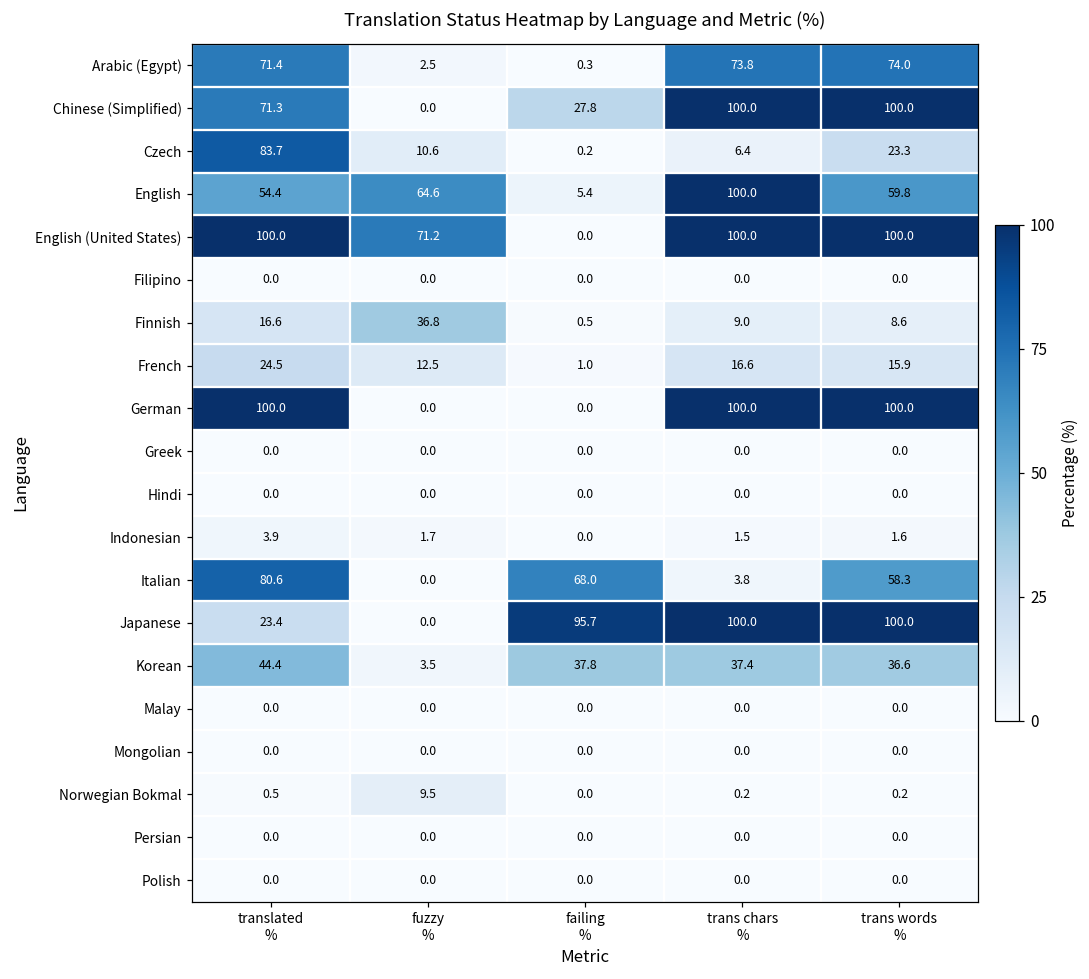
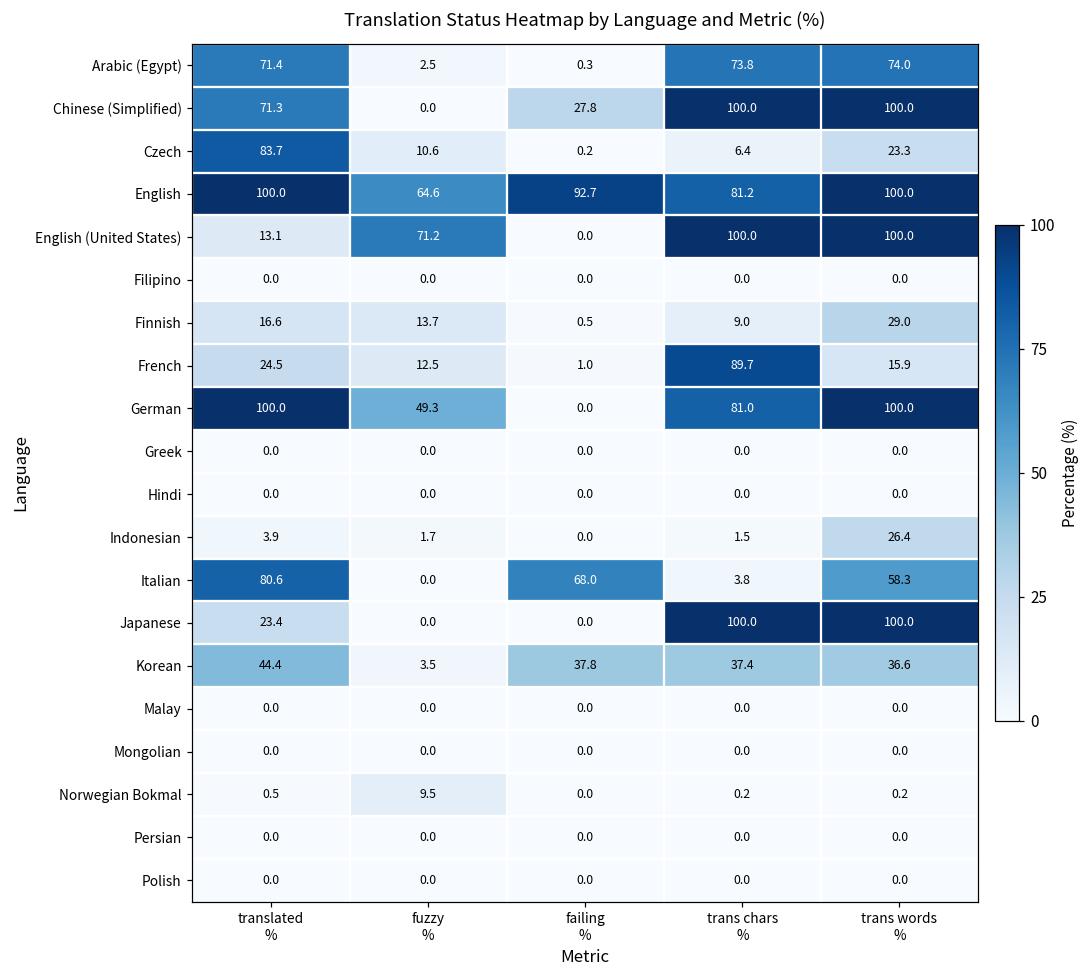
  {
    "Arabic (Egypt)": {
      "translated %": 71.4,
      "fuzzy %": 2.5,
      "failing %": 0.3,
      "trans chars %": 73.8,
      "trans words %": 74.0
    },
    "Chinese (Simplified)": {
      "translated %": 71.3,
      "fuzzy %": 0.0,
      "failing %": 27.8,
      "trans chars %": 100.0,
      "trans words %": 100.0
    },
    "Czech": {
      "translated %": 83.7,
      "fuzzy %": 10.6,
      "failing %": 0.2,
      "trans chars %": 6.4,
      "trans words %": 23.3
    },
    "English": {
-     "translated %": 54.4,
+     "translated %": 100.0,
      "fuzzy %": 64.6,
-     "failing %": 5.4,
-     "trans chars %": 100.0,
-     "trans words %": 59.8
+     "failing %": 92.7,
+     "trans chars %": 81.2,
+     "trans words %": 100.0
    },
    "English (United States)": {
-     "translated %": 100.0,
+     "translated %": 13.1,
      "fuzzy %": 71.2,
      "failing %": 0.0,
      "trans chars %": 100.0,
      "trans words %": 100.0
    },
    "Filipino": {
      "translated %": 0.0,
      "fuzzy %": 0.0,
      "failing %": 0.0,
      "trans chars %": 0.0,
      "trans words %": 0.0
    },
    "Finnish": {
      "translated %": 16.6,
-     "fuzzy %": 36.8,
+     "fuzzy %": 13.7,
      "failing %": 0.5,
      "trans chars %": 9.0,
-     "trans words %": 8.6
+     "trans words %": 29.0
    },
    "French": {
      "translated %": 24.5,
      "fuzzy %": 12.5,
      "failing %": 1.0,
-     "trans chars %": 16.6,
+     "trans chars %": 89.7,
      "trans words %": 15.9
    },
    "German": {
      "translated %": 100.0,
-     "fuzzy %": 0.0,
+     "fuzzy %": 49.3,
      "failing %": 0.0,
-     "trans chars %": 100.0,
+     "trans chars %": 81.0,
      "trans words %": 100.0
    },
    "Greek": {
      "translated %": 0.0,
      "fuzzy %": 0.0,
      "failing %": 0.0,
      "trans chars %": 0.0,
      "trans words %": 0.0
    },
    "Hindi": {
      "translated %": 0.0,
      "fuzzy %": 0.0,
      "failing %": 0.0,
      "trans chars %": 0.0,
      "trans words %": 0.0
    },
    "Indonesian": {
      "translated %": 3.9,
      "fuzzy %": 1.7,
      "failing %": 0.0,
      "trans chars %": 1.5,
-     "trans words %": 1.6
+     "trans words %": 26.4
    },
    "Italian": {
      "translated %": 80.6,
      "fuzzy %": 0.0,
      "failing %": 68.0,
      "trans chars %": 3.8,
      "trans words %": 58.3
    },
    "Japanese": {
      "translated %": 23.4,
      "fuzzy %": 0.0,
-     "failing %": 95.7,
+     "failing %": 0.0,
      "trans chars %": 100.0,
      "trans words %": 100.0
    },
    "Korean": {
      "translated %": 44.4,
      "fuzzy %": 3.5,
      "failing %": 37.8,
      "trans chars %": 37.4,
      "trans words %": 36.6
    },
    "Malay": {
      "translated %": 0.0,
      "fuzzy %": 0.0,
      "failing %": 0.0,
      "trans chars %": 0.0,
      "trans words %": 0.0
    },
    "Mongolian": {
      "translated %": 0.0,
      "fuzzy %": 0.0,
      "failing %": 0.0,
      "trans chars %": 0.0,
      "trans words %": 0.0
    },
    "Norwegian Bokmal": {
      "translated %": 0.5,
      "fuzzy %": 9.5,
      "failing %": 0.0,
      "trans chars %": 0.2,
      "trans words %": 0.2
    },
    "Persian": {
      "translated %": 0.0,
      "fuzzy %": 0.0,
      "failing %": 0.0,
      "trans chars %": 0.0,
      "trans words %": 0.0
    },
    "Polish": {
      "translated %": 0.0,
      "fuzzy %": 0.0,
      "failing %": 0.0,
      "trans chars %": 0.0,
      "trans words %": 0.0
    }
  }
